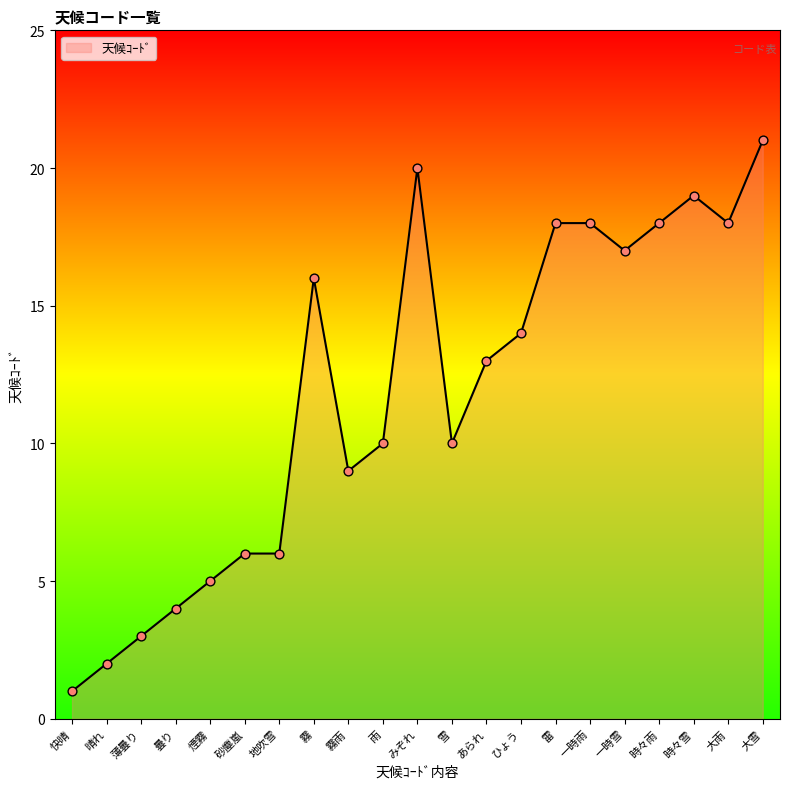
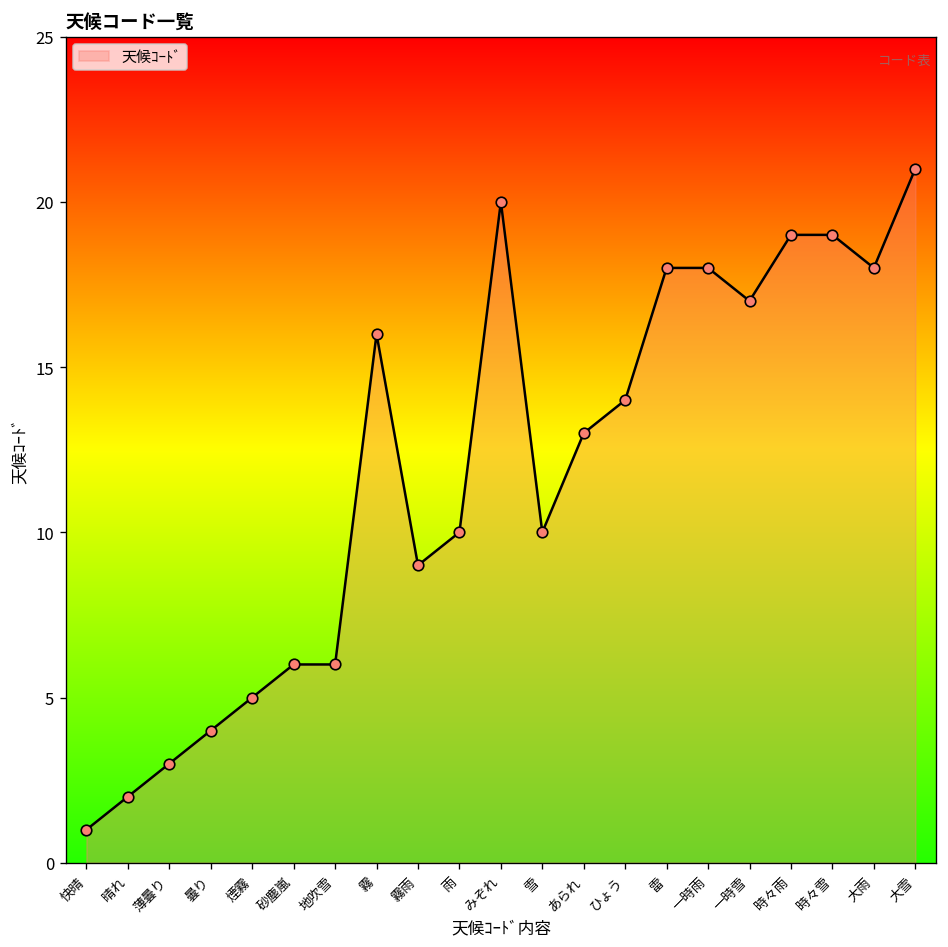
  {
    "快晴": 1,
    "晴れ": 2,
    "薄曇り": 3,
    "曇り": 4,
    "煙霧": 5,
    "砂塵嵐": 6,
    "地吹雪": 6,
    "霧": 16,
    "霧雨": 9,
    "雨": 10,
    "みぞれ": 20,
    "雪": 10,
    "あられ": 13,
    "ひょう": 14,
    "雷": 18,
    "一時雨": 18,
    "一時雪": 17,
-   "時々雨": 18,
+   "時々雨": 19,
    "時々雪": 19,
    "大雨": 18,
    "大雪": 21
  }
